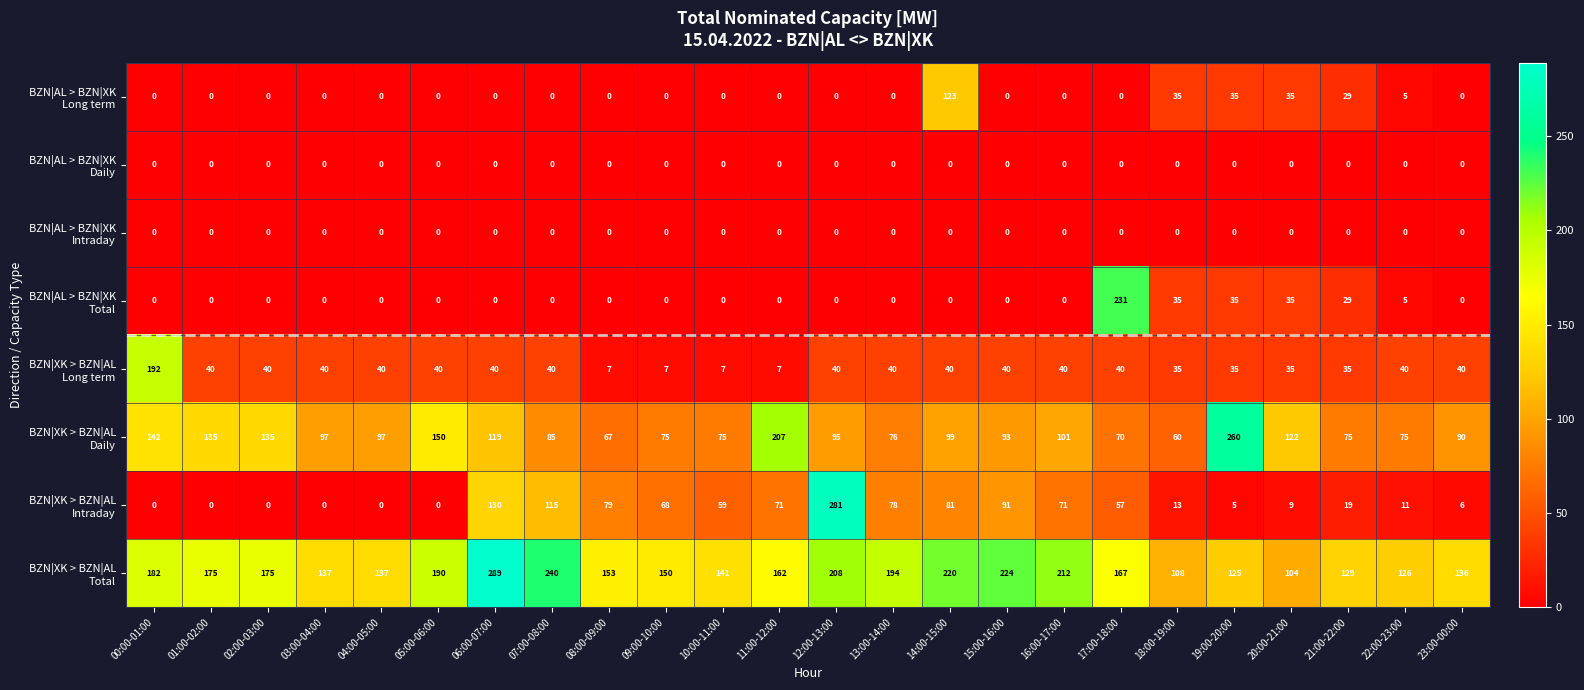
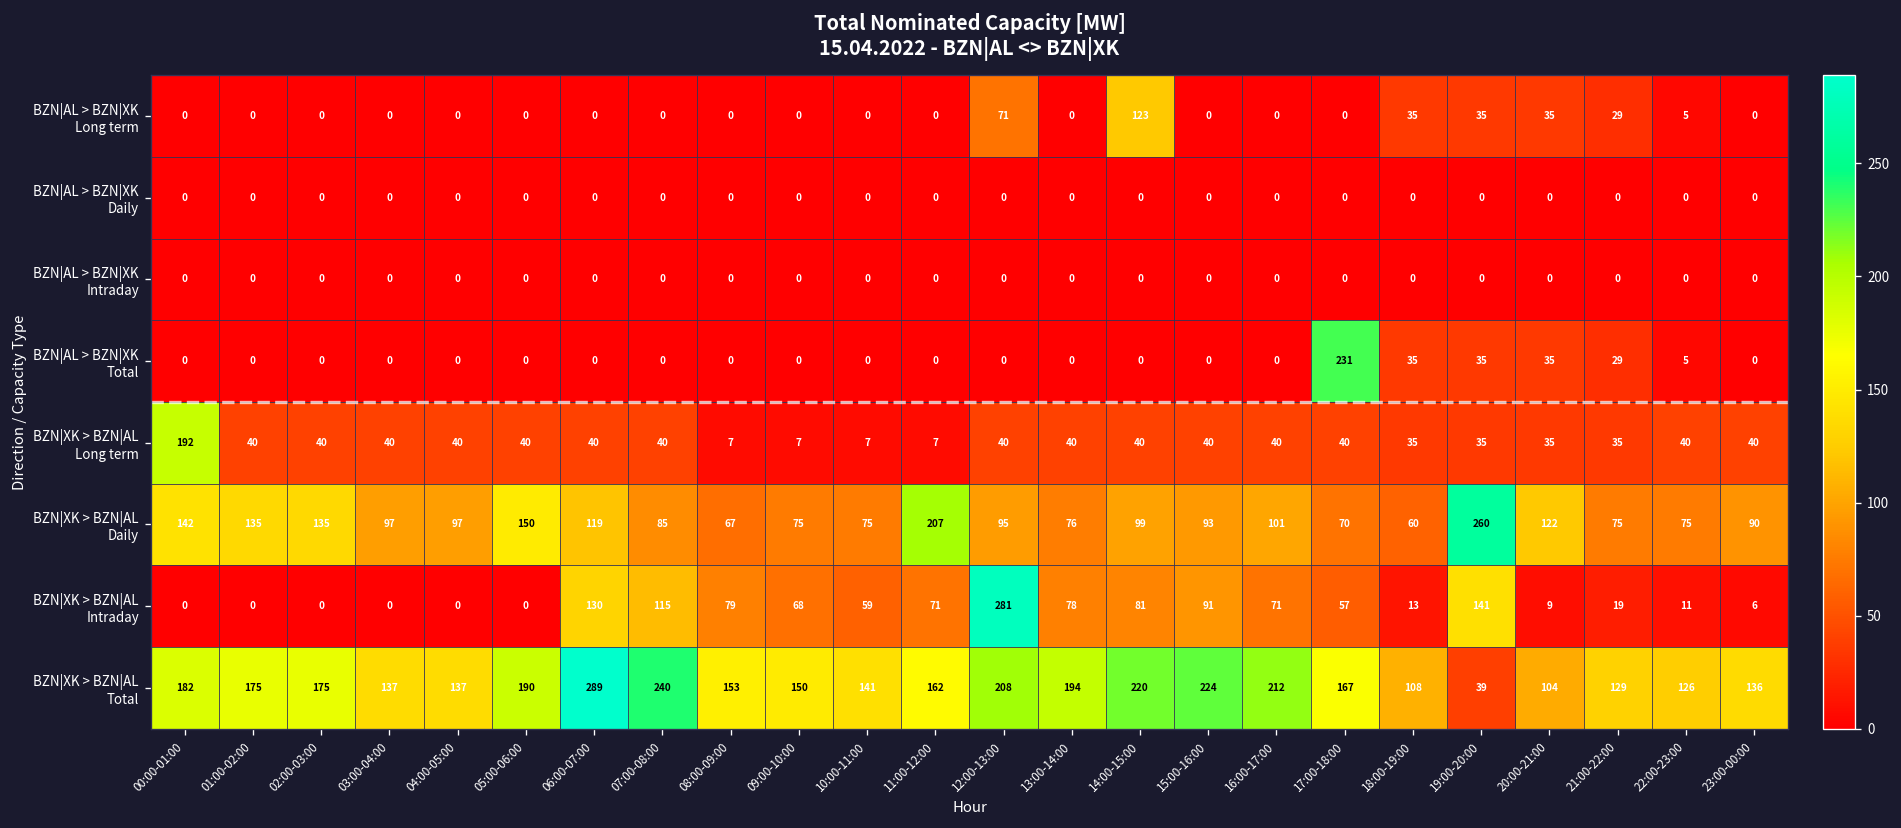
  {
    "BZN|AL > BZN|XK Long term": {
      "00:00-01:00": 0,
      "01:00-02:00": 0,
      "02:00-03:00": 0,
      "03:00-04:00": 0,
      "04:00-05:00": 0,
      "05:00-06:00": 0,
      "06:00-07:00": 0,
      "07:00-08:00": 0,
      "08:00-09:00": 0,
      "09:00-10:00": 0,
      "10:00-11:00": 0,
      "11:00-12:00": 0,
-     "12:00-13:00": 0,
+     "12:00-13:00": 71,
      "13:00-14:00": 0,
      "14:00-15:00": 123,
      "15:00-16:00": 0,
      "16:00-17:00": 0,
      "17:00-18:00": 0,
      "18:00-19:00": 35,
      "19:00-20:00": 35,
      "20:00-21:00": 35,
      "21:00-22:00": 29,
      "22:00-23:00": 5,
      "23:00-00:00": 0
    },
    "BZN|AL > BZN|XK Daily": {
      "00:00-01:00": 0,
      "01:00-02:00": 0,
      "02:00-03:00": 0,
      "03:00-04:00": 0,
      "04:00-05:00": 0,
      "05:00-06:00": 0,
      "06:00-07:00": 0,
      "07:00-08:00": 0,
      "08:00-09:00": 0,
      "09:00-10:00": 0,
      "10:00-11:00": 0,
      "11:00-12:00": 0,
      "12:00-13:00": 0,
      "13:00-14:00": 0,
      "14:00-15:00": 0,
      "15:00-16:00": 0,
      "16:00-17:00": 0,
      "17:00-18:00": 0,
      "18:00-19:00": 0,
      "19:00-20:00": 0,
      "20:00-21:00": 0,
      "21:00-22:00": 0,
      "22:00-23:00": 0,
      "23:00-00:00": 0
    },
    "BZN|AL > BZN|XK Intraday": {
      "00:00-01:00": 0,
      "01:00-02:00": 0,
      "02:00-03:00": 0,
      "03:00-04:00": 0,
      "04:00-05:00": 0,
      "05:00-06:00": 0,
      "06:00-07:00": 0,
      "07:00-08:00": 0,
      "08:00-09:00": 0,
      "09:00-10:00": 0,
      "10:00-11:00": 0,
      "11:00-12:00": 0,
      "12:00-13:00": 0,
      "13:00-14:00": 0,
      "14:00-15:00": 0,
      "15:00-16:00": 0,
      "16:00-17:00": 0,
      "17:00-18:00": 0,
      "18:00-19:00": 0,
      "19:00-20:00": 0,
      "20:00-21:00": 0,
      "21:00-22:00": 0,
      "22:00-23:00": 0,
      "23:00-00:00": 0
    },
    "BZN|AL > BZN|XK Total": {
      "00:00-01:00": 0,
      "01:00-02:00": 0,
      "02:00-03:00": 0,
      "03:00-04:00": 0,
      "04:00-05:00": 0,
      "05:00-06:00": 0,
      "06:00-07:00": 0,
      "07:00-08:00": 0,
      "08:00-09:00": 0,
      "09:00-10:00": 0,
      "10:00-11:00": 0,
      "11:00-12:00": 0,
      "12:00-13:00": 0,
      "13:00-14:00": 0,
      "14:00-15:00": 0,
      "15:00-16:00": 0,
      "16:00-17:00": 0,
      "17:00-18:00": 231,
      "18:00-19:00": 35,
      "19:00-20:00": 35,
      "20:00-21:00": 35,
      "21:00-22:00": 29,
      "22:00-23:00": 5,
      "23:00-00:00": 0
    },
    "BZN|XK > BZN|AL Long term": {
      "00:00-01:00": 192,
      "01:00-02:00": 40,
      "02:00-03:00": 40,
      "03:00-04:00": 40,
      "04:00-05:00": 40,
      "05:00-06:00": 40,
      "06:00-07:00": 40,
      "07:00-08:00": 40,
      "08:00-09:00": 7,
      "09:00-10:00": 7,
      "10:00-11:00": 7,
      "11:00-12:00": 7,
      "12:00-13:00": 40,
      "13:00-14:00": 40,
      "14:00-15:00": 40,
      "15:00-16:00": 40,
      "16:00-17:00": 40,
      "17:00-18:00": 40,
      "18:00-19:00": 35,
      "19:00-20:00": 35,
      "20:00-21:00": 35,
      "21:00-22:00": 35,
      "22:00-23:00": 40,
      "23:00-00:00": 40
    },
    "BZN|XK > BZN|AL Daily": {
      "00:00-01:00": 142,
      "01:00-02:00": 135,
      "02:00-03:00": 135,
      "03:00-04:00": 97,
      "04:00-05:00": 97,
      "05:00-06:00": 150,
      "06:00-07:00": 119,
      "07:00-08:00": 85,
      "08:00-09:00": 67,
      "09:00-10:00": 75,
      "10:00-11:00": 75,
      "11:00-12:00": 207,
      "12:00-13:00": 95,
      "13:00-14:00": 76,
      "14:00-15:00": 99,
      "15:00-16:00": 93,
      "16:00-17:00": 101,
      "17:00-18:00": 70,
      "18:00-19:00": 60,
      "19:00-20:00": 260,
      "20:00-21:00": 122,
      "21:00-22:00": 75,
      "22:00-23:00": 75,
      "23:00-00:00": 90
    },
    "BZN|XK > BZN|AL Intraday": {
      "00:00-01:00": 0,
      "01:00-02:00": 0,
      "02:00-03:00": 0,
      "03:00-04:00": 0,
      "04:00-05:00": 0,
      "05:00-06:00": 0,
      "06:00-07:00": 130,
      "07:00-08:00": 115,
      "08:00-09:00": 79,
      "09:00-10:00": 68,
      "10:00-11:00": 59,
      "11:00-12:00": 71,
      "12:00-13:00": 281,
      "13:00-14:00": 78,
      "14:00-15:00": 81,
      "15:00-16:00": 91,
      "16:00-17:00": 71,
      "17:00-18:00": 57,
      "18:00-19:00": 13,
-     "19:00-20:00": 5,
+     "19:00-20:00": 141,
      "20:00-21:00": 9,
      "21:00-22:00": 19,
      "22:00-23:00": 11,
      "23:00-00:00": 6
    },
    "BZN|XK > BZN|AL Total": {
      "00:00-01:00": 182,
      "01:00-02:00": 175,
      "02:00-03:00": 175,
      "03:00-04:00": 137,
      "04:00-05:00": 137,
      "05:00-06:00": 190,
      "06:00-07:00": 289,
      "07:00-08:00": 240,
      "08:00-09:00": 153,
      "09:00-10:00": 150,
      "10:00-11:00": 141,
      "11:00-12:00": 162,
      "12:00-13:00": 208,
      "13:00-14:00": 194,
      "14:00-15:00": 220,
      "15:00-16:00": 224,
      "16:00-17:00": 212,
      "17:00-18:00": 167,
      "18:00-19:00": 108,
-     "19:00-20:00": 125,
+     "19:00-20:00": 39,
      "20:00-21:00": 104,
      "21:00-22:00": 129,
      "22:00-23:00": 126,
      "23:00-00:00": 136
    }
  }
